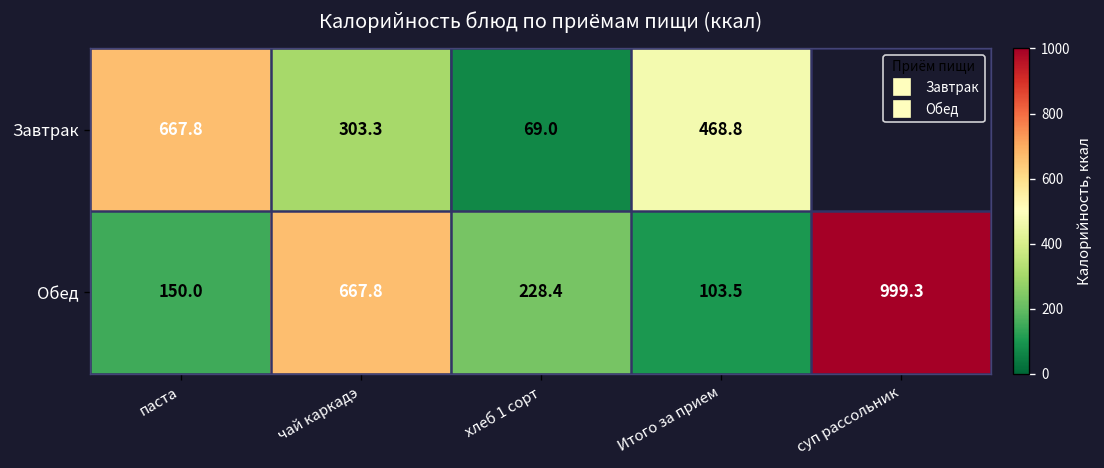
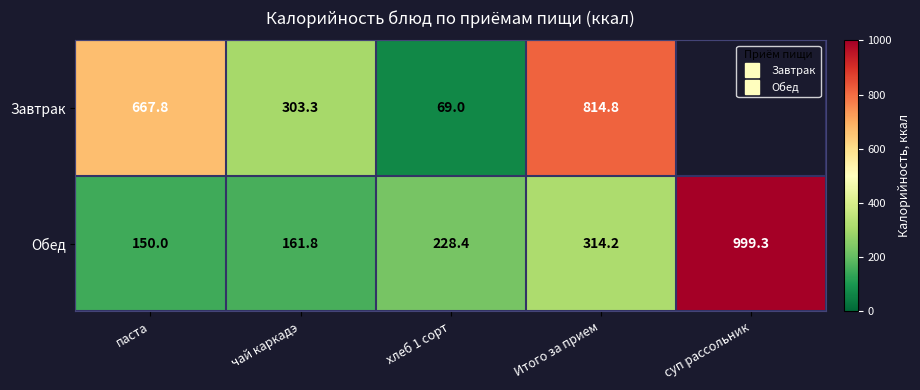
  {
    "Завтрак": {
      "паста": 667.8,
      "чай каркадэ": 303.3,
      "хлеб 1 сорт": 69.0,
-     "Итого за прием": 468.8
+     "Итого за прием": 814.8
    },
    "Обед": {
      "паста": 150.0,
-     "чай каркадэ": 667.8,
+     "чай каркадэ": 161.8,
      "хлеб 1 сорт": 228.4,
-     "Итого за прием": 103.5,
+     "Итого за прием": 314.2,
      "суп рассольник": 999.3
    }
  }
